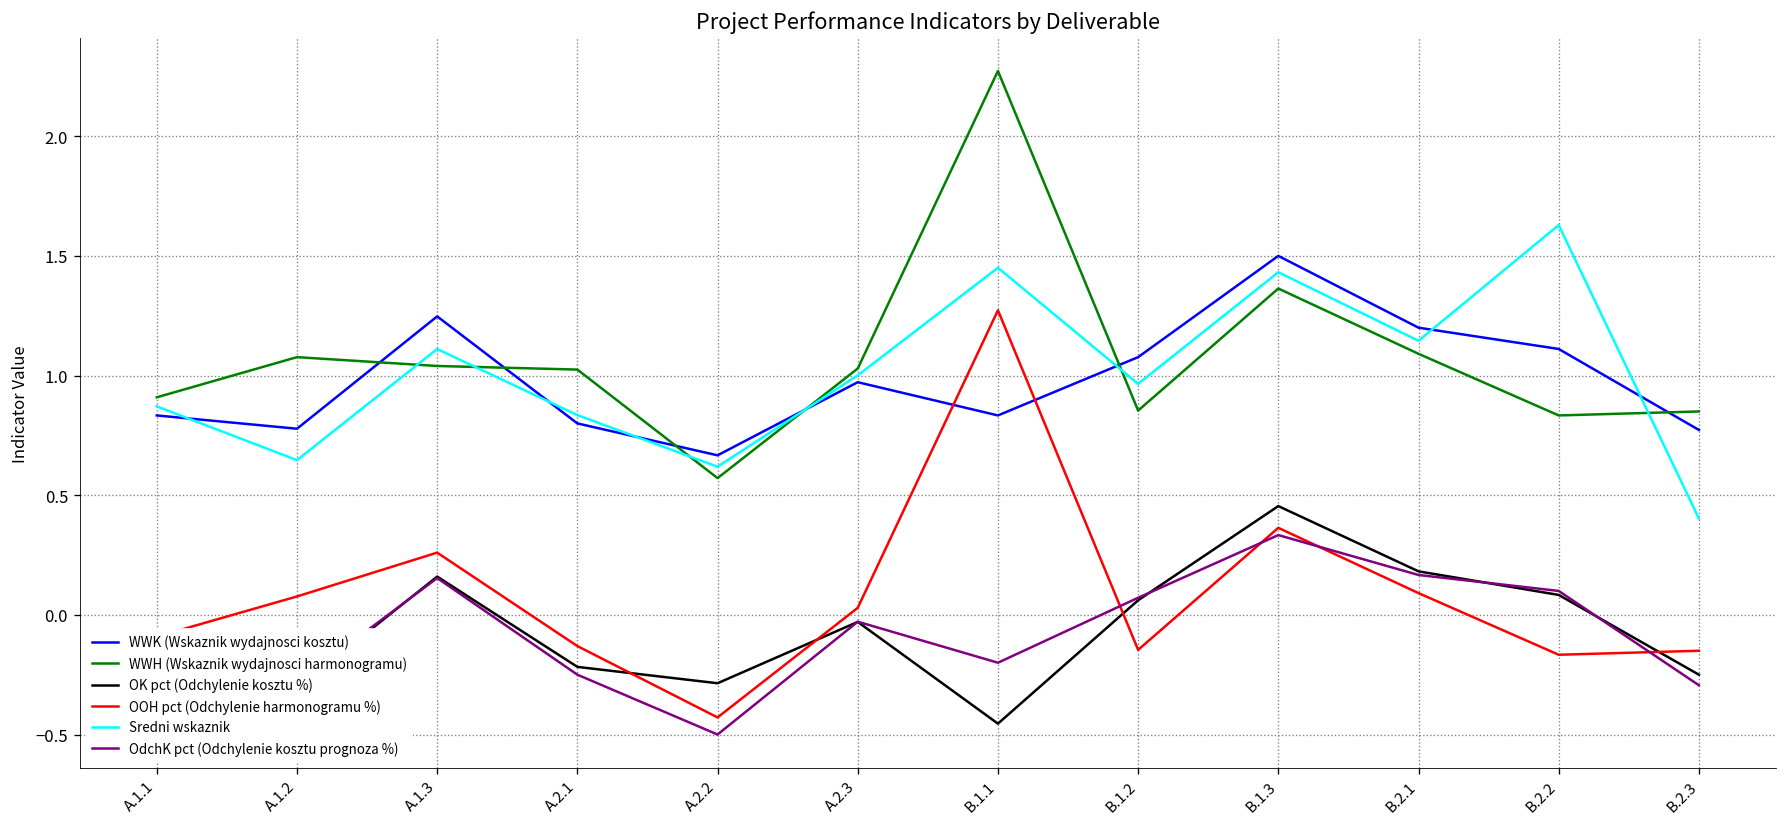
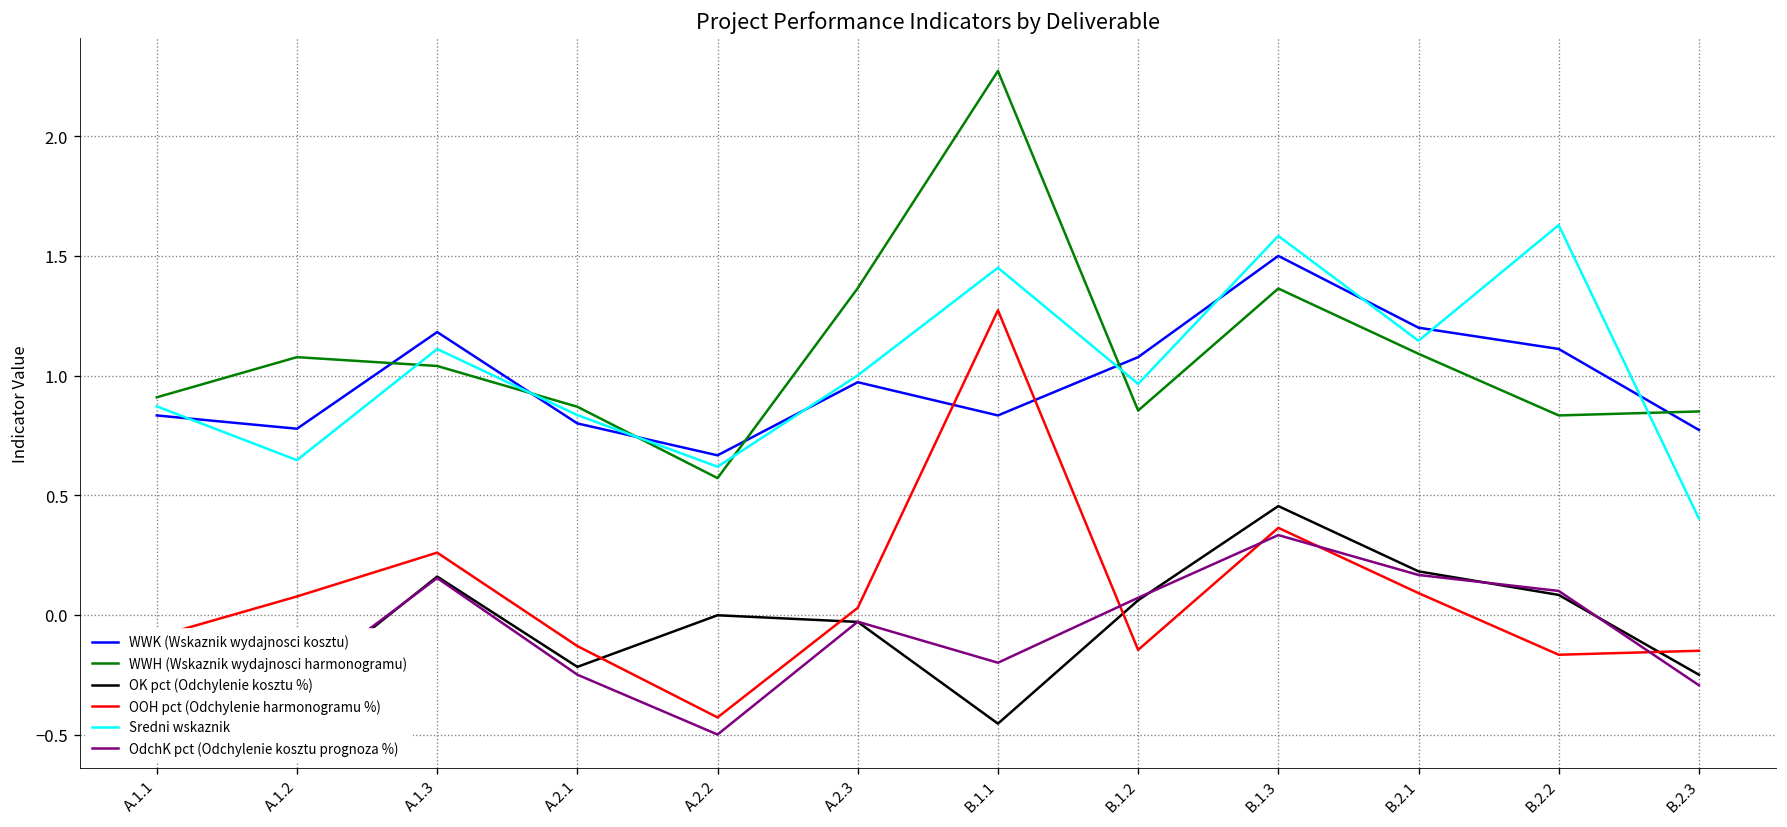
  {
    "WWK (Wskaznik wydajnosci kosztu)": {
      "A.1.1": 0.83,
      "A.1.2": 0.78,
-     "A.1.3": 1.25,
+     "A.1.3": 1.18,
      "A.2.1": 0.80,
      "A.2.2": 0.67,
      "A.2.3": 0.97,
      "B.1.1": 0.83,
      "B.1.2": 1.08,
      "B.1.3": 1.50,
      "B.2.1": 1.20,
      "B.2.2": 1.11,
      "B.2.3": 0.77
    },
    "WWH (Wskaznik wydajnosci harmonogramu)": {
      "A.1.1": 0.91,
      "A.1.2": 1.08,
      "A.1.3": 1.04,
-     "A.2.1": 1.02,
+     "A.2.1": 0.87,
      "A.2.2": 0.57,
-     "A.2.3": 1.03,
+     "A.2.3": 1.37,
      "B.1.1": 2.27,
      "B.1.2": 0.85,
      "B.1.3": 1.36,
      "B.2.1": 1.09,
      "B.2.2": 0.83,
      "B.2.3": 0.85
    },
    "OK pct (Odchylenie kosztu %)": {
      "A.2.1": -0.22,
-     "A.2.2": -0.29,
+     "A.2.2": 0.00,
      "B.1.1": -0.45,
      "B.1.3": 0.45,
      "B.2.1": 0.18,
      "B.2.2": 0.08,
      "B.2.3": -0.25
    },
    "OOH pct (Odchylenie harmonogramu %)": {
      "A.1.1": -0.09,
      "A.1.2": 0.08,
      "A.1.3": 0.26,
      "A.2.1": -0.13,
      "A.2.2": -0.43,
      "A.2.3": 0.03,
      "B.1.1": 1.27,
      "B.1.2": -0.15,
      "B.1.3": 0.36,
      "B.2.1": 0.09,
      "B.2.2": -0.17,
      "B.2.3": -0.15
    },
    "Sredni wskaznik": {
      "A.1.1": 0.87,
      "A.1.2": 0.65,
      "A.1.3": 1.11,
      "A.2.1": 0.83,
      "A.2.2": 0.62,
      "A.2.3": 1.00,
      "B.1.1": 1.45,
      "B.1.2": 0.97,
-     "B.1.3": 1.43,
+     "B.1.3": 1.58,
      "B.2.1": 1.15,
      "B.2.2": 1.63,
      "B.2.3": 0.40
    },
    "OdchK pct (Odchylenie kosztu prognoza %)": {
      "A.2.1": -0.25,
      "A.2.2": -0.50,
      "B.1.1": -0.20,
      "B.1.3": 0.33,
      "B.2.1": 0.17,
      "B.2.2": 0.10,
      "B.2.3": -0.29
    }
  }
